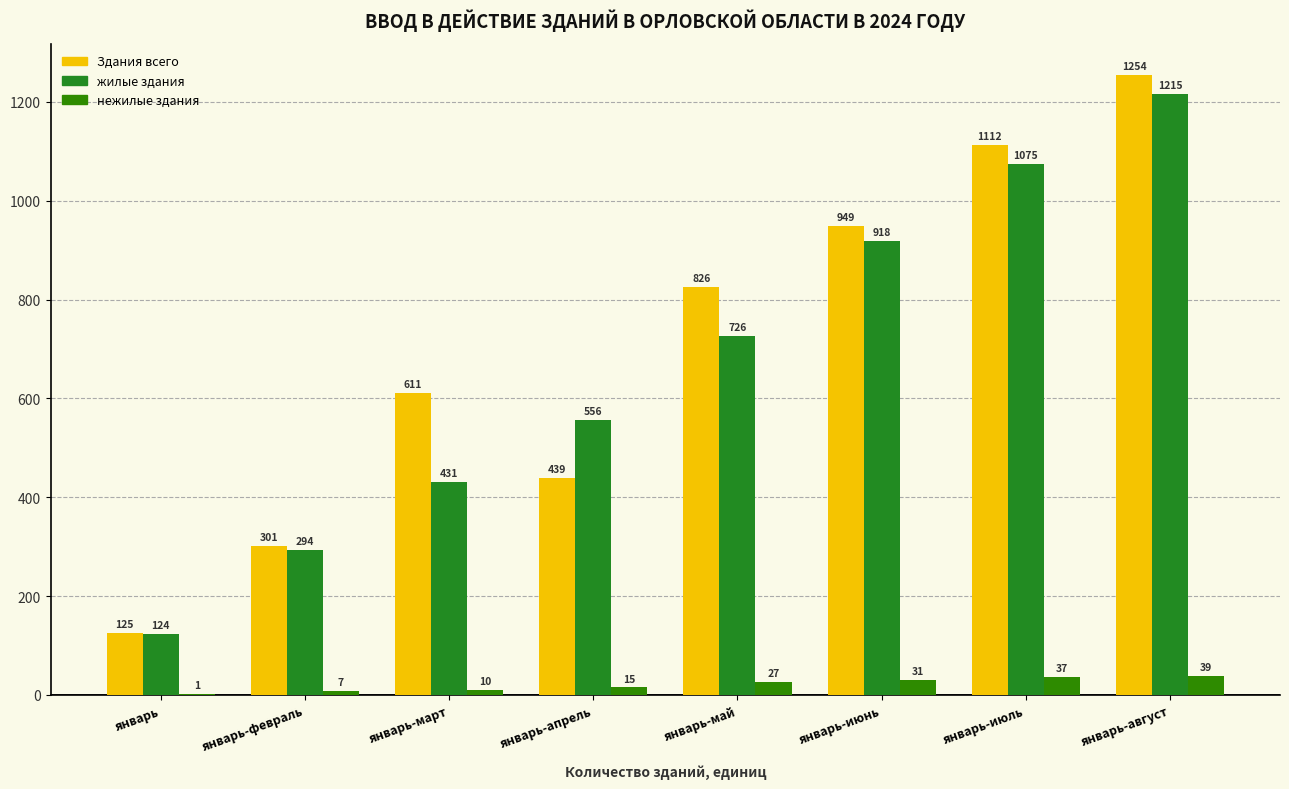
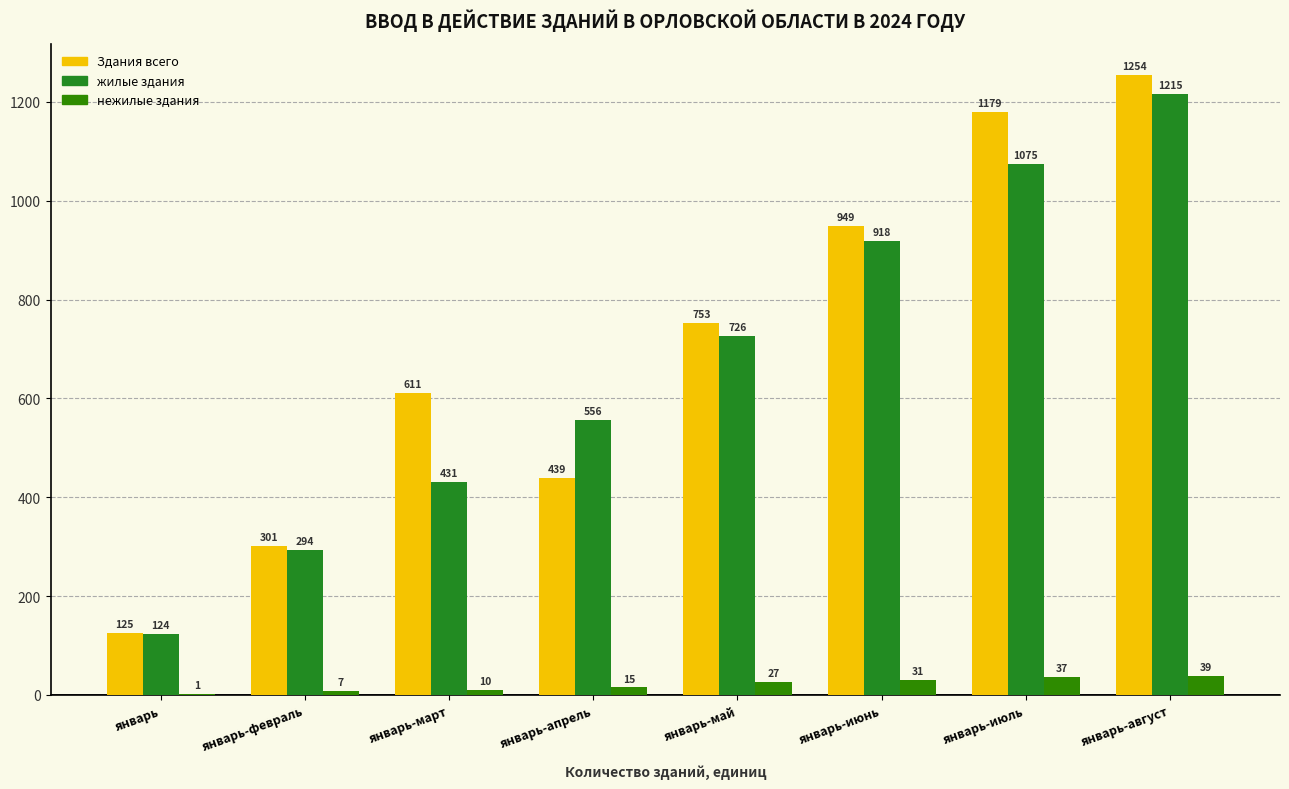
  {
    "Здания всего": {
      "январь": 125,
      "январь-февраль": 301,
      "январь-март": 611,
      "январь-апрель": 439,
-     "январь-май": 826,
+     "январь-май": 753,
      "январь-июнь": 949,
-     "январь-июль": 1112,
+     "январь-июль": 1179,
      "январь-август": 1254
    }
  }
